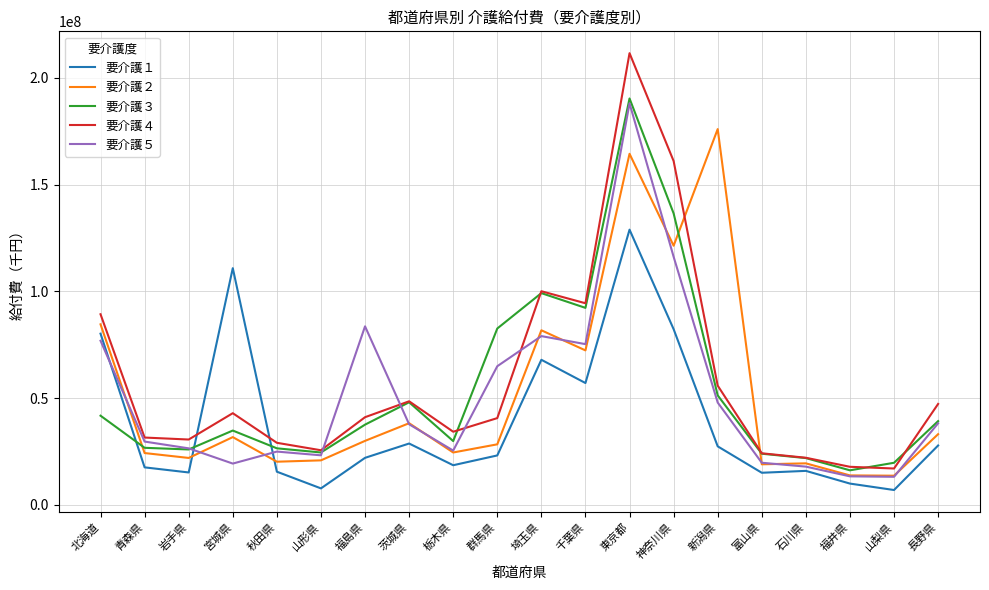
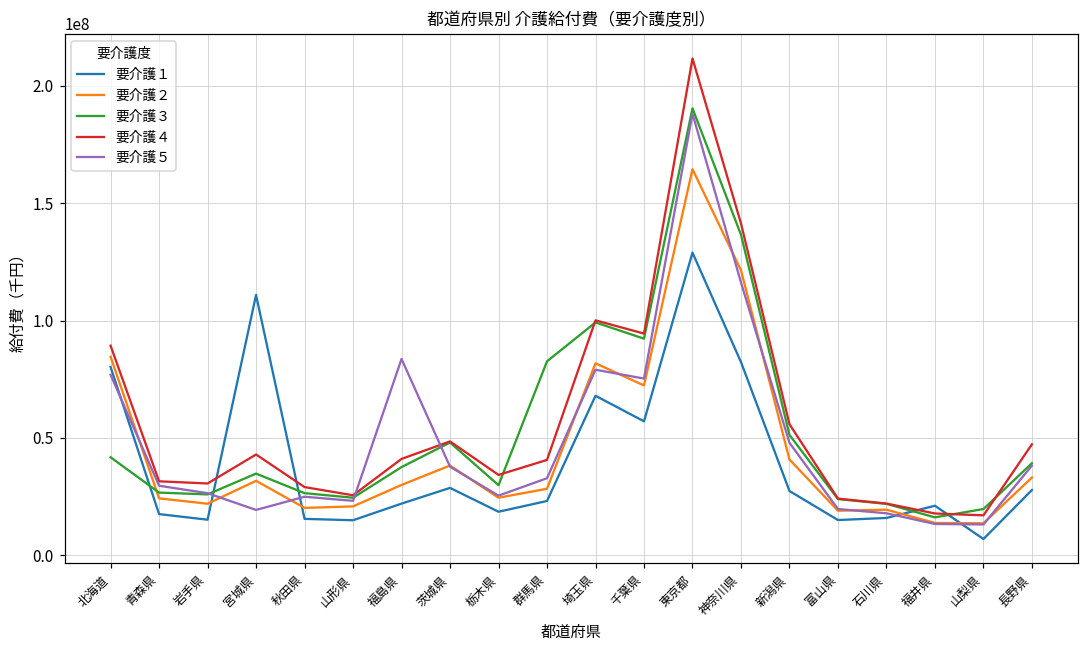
  {
    "要介護１": {
      "北海道": 80000000,
      "青森県": 18000000,
      "岩手県": 15000000,
      "宮城県": 111000000,
      "秋田県": 16000000,
-     "山形県": 8000000,
+     "山形県": 15000000,
      "福島県": 22000000,
      "茨城県": 29000000,
      "栃木県": 19000000,
      "群馬県": 23000000,
      "埼玉県": 68000000,
      "千葉県": 57000000,
      "東京都": 129000000,
      "神奈川県": 82000000,
      "新潟県": 27000000,
      "富山県": 15000000,
      "石川県": 16000000,
-     "福井県": 10000000,
+     "福井県": 21000000,
      "山梨県": 7000000,
      "長野県": 28000000
    },
    "要介護２": {
      "北海道": 85000000,
      "青森県": 24000000,
      "岩手県": 22000000,
      "宮城県": 32000000,
      "秋田県": 20000000,
      "山形県": 21000000,
      "福島県": 30000000,
      "群馬県": 28000000,
      "埼玉県": 82000000,
      "千葉県": 72000000,
      "東京都": 164000000,
      "神奈川県": 121000000,
-     "新潟県": 176000000,
+     "新潟県": 41000000,
      "石川県": 19000000,
      "長野県": 33000000
    },
    "要介護３": {
      "北海道": 42000000,
      "青森県": 27000000,
      "宮城県": 35000000,
      "秋田県": 26000000,
      "福島県": 38000000,
      "栃木県": 30000000,
      "群馬県": 83000000,
      "千葉県": 92000000,
      "東京都": 190000000,
      "神奈川県": 137000000,
      "新潟県": 51000000,
      "福井県": 16000000,
      "山梨県": 20000000
    },
    "要介護４": {
      "北海道": 89000000,
      "青森県": 32000000,
      "岩手県": 31000000,
      "宮城県": 43000000,
      "秋田県": 29000000,
      "福島県": 41000000,
      "栃木県": 34000000,
      "群馬県": 41000000,
      "千葉県": 94000000,
      "東京都": 212000000,
-     "神奈川県": 161000000,
+     "神奈川県": 141000000,
      "新潟県": 56000000,
      "福井県": 18000000,
      "山梨県": 17000000,
      "長野県": 47000000
    },
    "要介護５": {
      "北海道": 77000000,
      "青森県": 30000000,
      "宮城県": 19000000,
      "秋田県": 25000000,
      "山形県": 23000000,
      "福島県": 84000000,
-     "群馬県": 65000000,
+     "群馬県": 33000000,
      "埼玉県": 79000000,
      "千葉県": 75000000,
      "東京都": 188000000,
      "神奈川県": 116000000,
      "新潟県": 48000000,
      "石川県": 18000000
    }
  }
